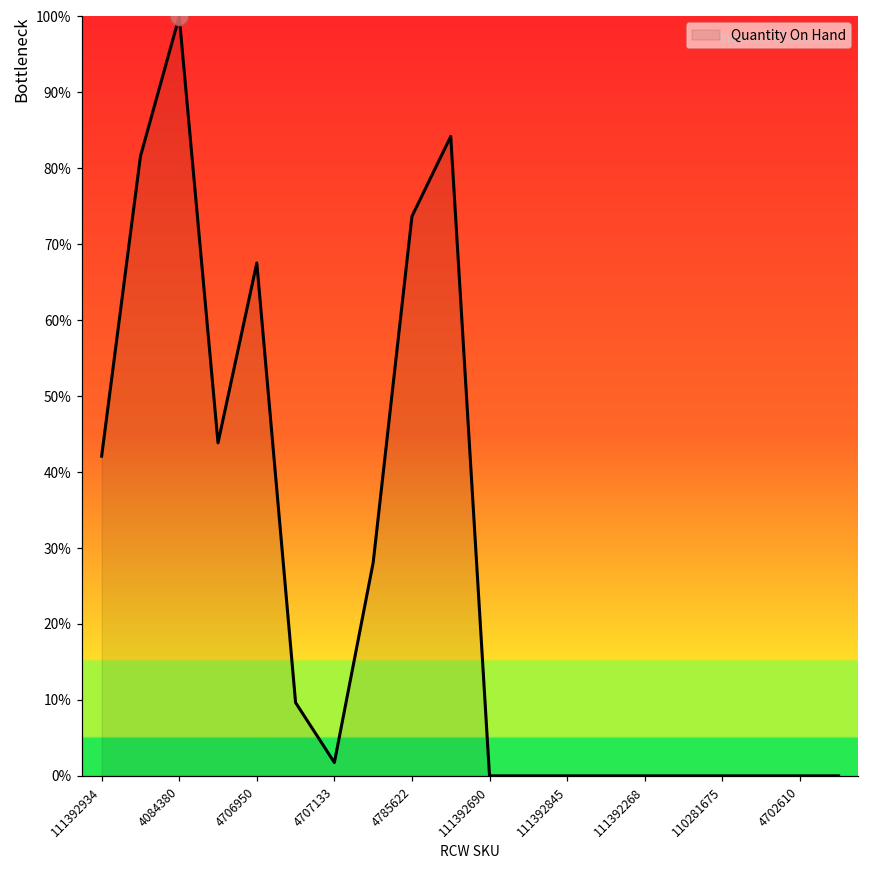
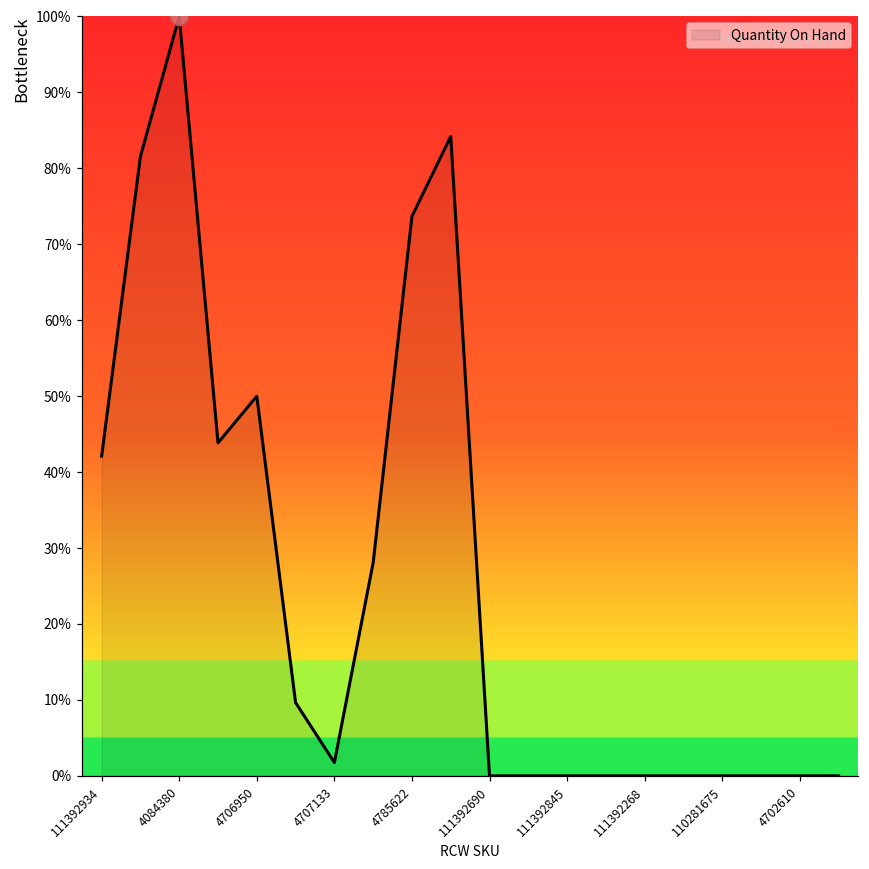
  {
    "Quantity On Hand": {
      "111392934": "42%",
-     "4706950": "68%",
+     "4706950": "50%",
      "4707133": "2%",
      "4785622": "74%",
      "111392690": "0%",
      "111392845": "0%",
      "111392268": "0%",
      "110281675": "0%",
      "4702610": "0%"
    }
  }
